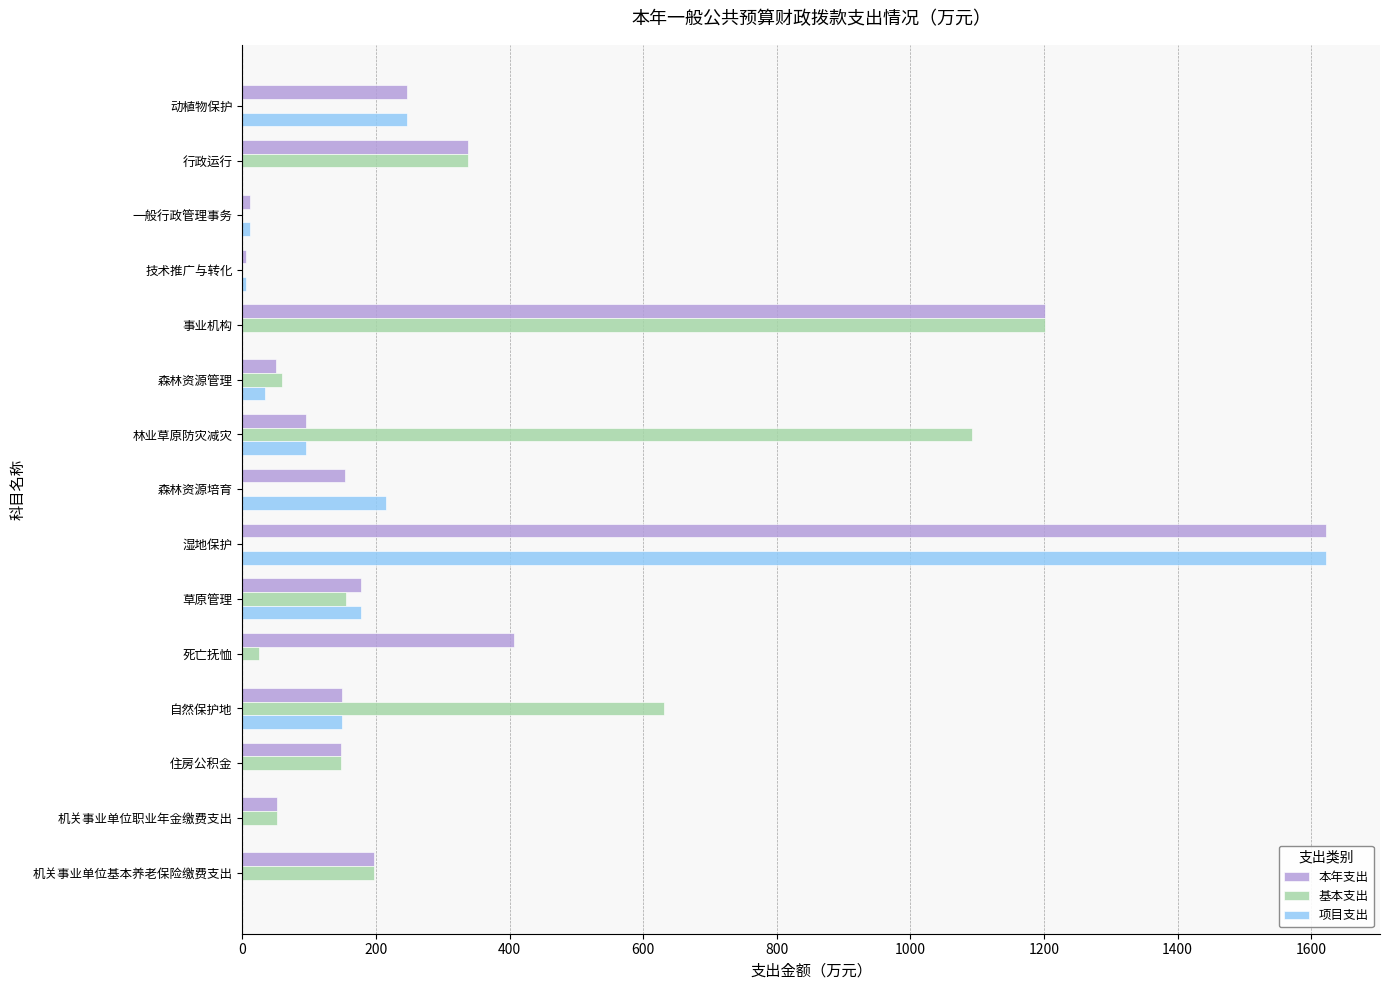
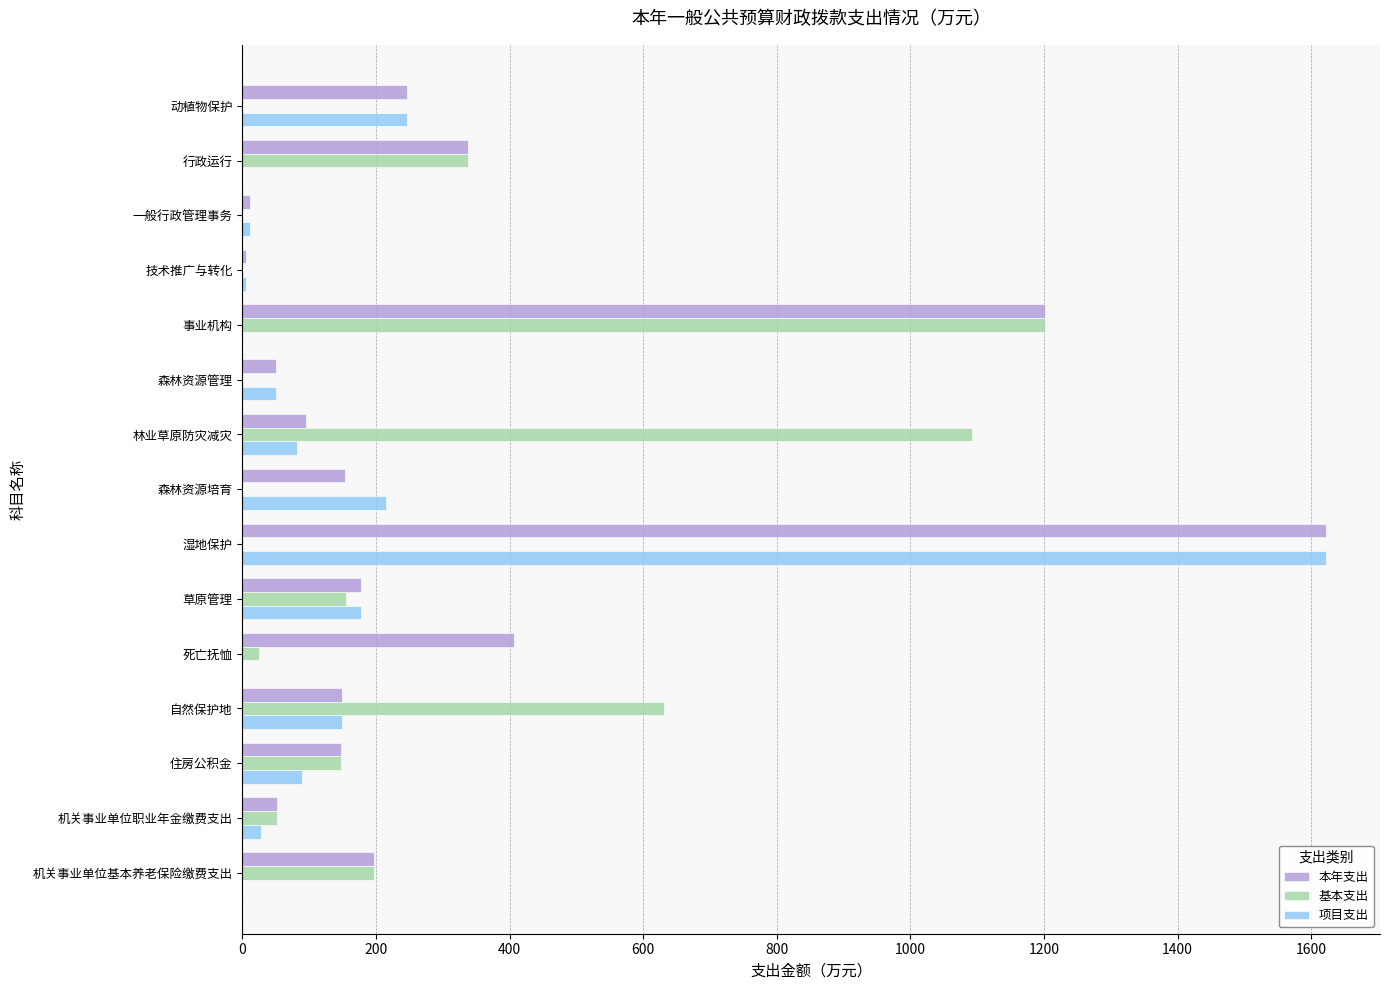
  {
    "本年支出": {
      "动植物保护": 250,
      "行政运行": 340,
      "一般行政管理事务": 10,
      "技术推广与转化": 0,
      "事业机构": 1200,
      "森林资源管理": 50,
      "林业草原防灾减灾": 90,
      "森林资源培育": 150,
      "湿地保护": 1620,
      "草原管理": 180,
      "死亡抚恤": 410,
      "自然保护地": 150,
      "住房公积金": 150,
      "机关事业单位职业年金缴费支出": 50,
      "机关事业单位基本养老保险缴费支出": 200
    },
    "基本支出": {
      "动植物保护": 0,
      "行政运行": 340,
      "一般行政管理事务": 0,
      "技术推广与转化": 0,
      "事业机构": 1200,
-     "森林资源管理": 60,
+     "森林资源管理": 0,
      "林业草原防灾减灾": 1090,
      "森林资源培育": 0,
      "湿地保护": 0,
      "草原管理": 150,
      "死亡抚恤": 30,
      "自然保护地": 630,
      "住房公积金": 150,
      "机关事业单位职业年金缴费支出": 50,
      "机关事业单位基本养老保险缴费支出": 200
    },
    "项目支出": {
      "动植物保护": 250,
      "行政运行": 0,
      "一般行政管理事务": 10,
      "技术推广与转化": 0,
      "事业机构": 0,
-     "森林资源管理": 30,
-     "林业草原防灾减灾": 90,
+     "森林资源管理": 50,
+     "林业草原防灾减灾": 80,
      "森林资源培育": 210,
      "湿地保护": 1620,
      "草原管理": 180,
      "死亡抚恤": 0,
      "自然保护地": 150,
-     "住房公积金": 0,
-     "机关事业单位职业年金缴费支出": 0,
+     "住房公积金": 90,
+     "机关事业单位职业年金缴费支出": 30,
      "机关事业单位基本养老保险缴费支出": 0
    }
  }
